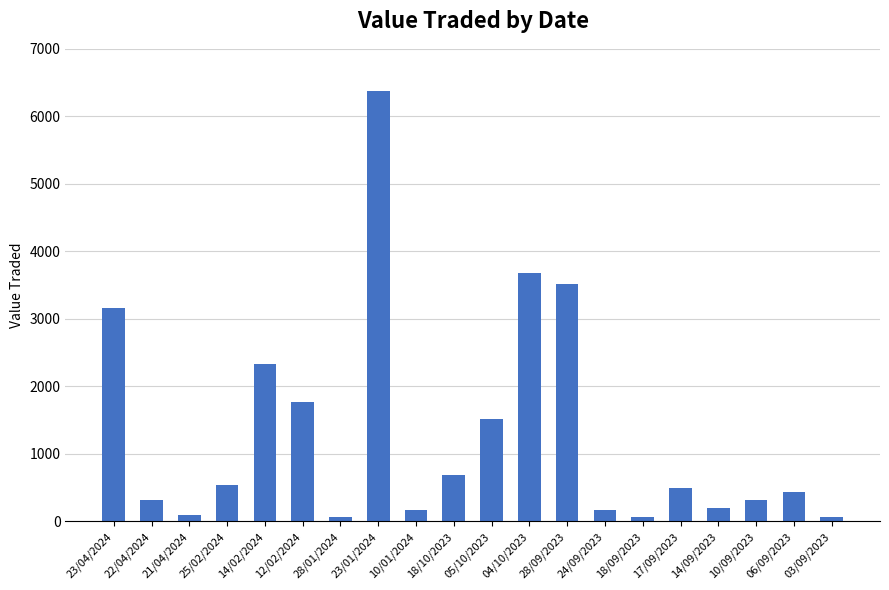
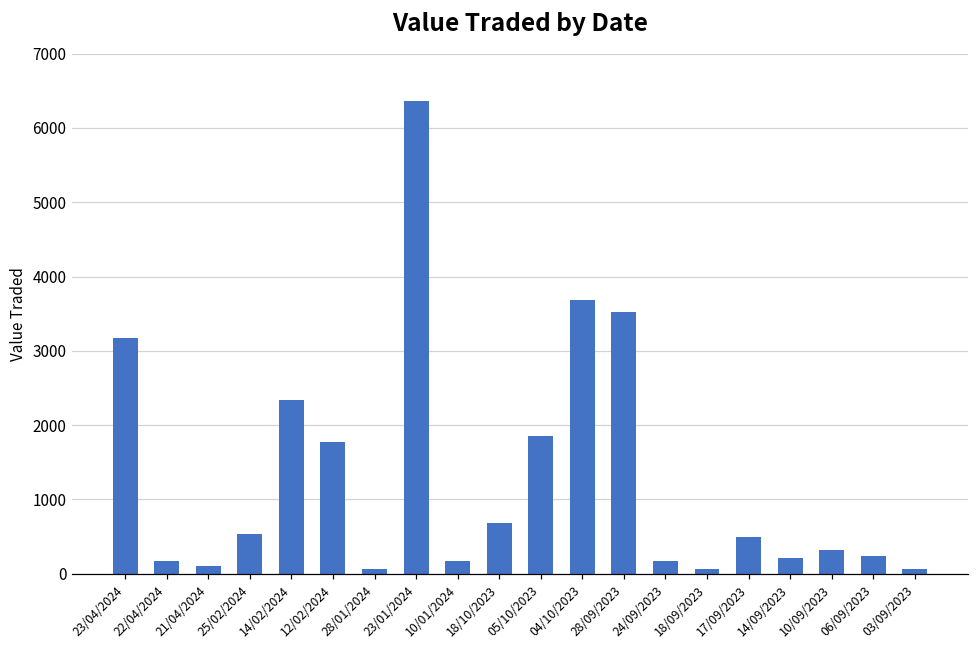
  {
    "23/04/2024": 3200,
-   "22/04/2024": 300,
+   "22/04/2024": 200,
    "21/04/2024": 100,
    "25/02/2024": 500,
    "14/02/2024": 2300,
    "12/02/2024": 1800,
    "28/01/2024": 100,
    "23/01/2024": 6400,
    "10/01/2024": 200,
    "18/10/2023": 700,
-   "05/10/2023": 1500,
+   "05/10/2023": 1900,
    "04/10/2023": 3700,
    "28/09/2023": 3500,
    "24/09/2023": 200,
    "18/09/2023": 100,
    "17/09/2023": 500,
    "14/09/2023": 200,
    "10/09/2023": 300,
-   "06/09/2023": 400,
+   "06/09/2023": 200,
    "03/09/2023": 100
  }
